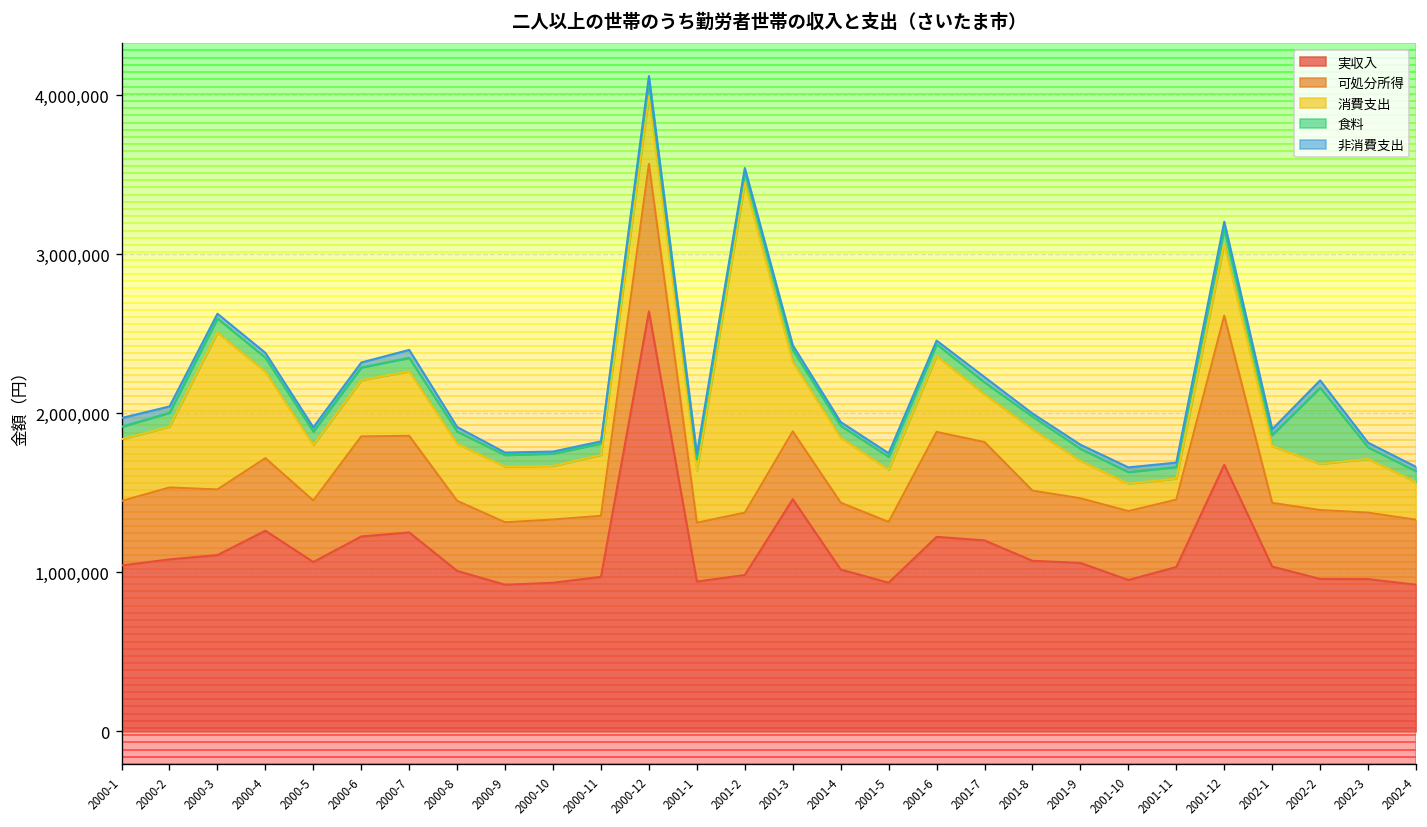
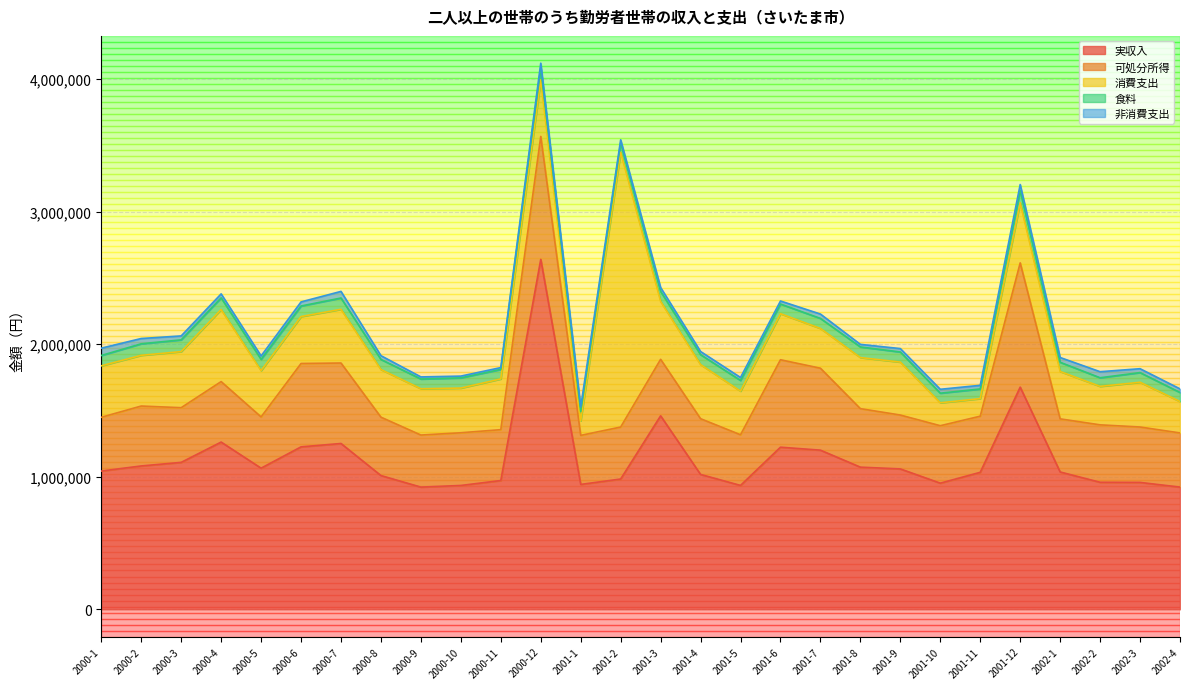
  {
    "消費支出": {
      "2000-1": "390,000",
      "2000-2": "380,000",
-     "2000-3": "990,000",
+     "2000-3": "420,000",
      "2000-4": "540,000",
      "2000-5": "350,000",
      "2000-6": "350,000",
      "2000-7": "410,000",
      "2000-8": "360,000",
      "2000-9": "350,000",
      "2000-10": "340,000",
      "2000-11": "380,000",
      "2000-12": "430,000",
-     "2001-1": "330,000",
+     "2001-1": "110,000",
      "2001-2": "2,070,000",
      "2001-3": "440,000",
      "2001-4": "410,000",
      "2001-5": "330,000",
-     "2001-6": "480,000",
+     "2001-6": "350,000",
      "2001-7": "300,000",
      "2001-8": "390,000",
-     "2001-9": "240,000",
+     "2001-9": "400,000",
      "2001-10": "170,000",
      "2001-11": "130,000",
      "2001-12": "450,000",
      "2002-1": "360,000",
      "2002-2": "290,000",
      "2002-3": "340,000",
      "2002-4": "240,000"
    },
    "食料": {
      "2000-1": "80,000",
      "2000-2": "90,000",
      "2000-3": "90,000",
      "2000-4": "90,000",
      "2000-5": "90,000",
      "2000-6": "80,000",
      "2000-7": "80,000",
      "2000-8": "80,000",
      "2000-12": "90,000",
      "2001-1": "70,000",
      "2001-2": "70,000",
      "2001-3": "80,000",
      "2001-4": "70,000",
      "2001-5": "80,000",
      "2001-6": "70,000",
      "2001-7": "80,000",
      "2001-8": "80,000",
      "2001-9": "80,000",
      "2001-10": "70,000",
      "2001-11": "70,000",
      "2001-12": "90,000",
      "2002-1": "70,000",
-     "2002-2": "480,000",
+     "2002-2": "70,000",
      "2002-3": "70,000",
      "2002-4": "70,000"
    },
    "非消費支出": {
      "2000-1": "60,000",
      "2000-2": "40,000",
      "2000-3": "30,000",
      "2000-4": "30,000",
      "2000-5": "30,000",
      "2000-6": "30,000",
      "2000-7": "50,000",
      "2000-8": "30,000",
      "2000-12": "30,000",
      "2001-1": "30,000",
      "2001-2": "20,000",
      "2001-3": "30,000",
      "2001-4": "20,000",
      "2001-5": "20,000",
      "2001-6": "20,000",
      "2001-7": "30,000",
      "2001-8": "20,000",
      "2001-9": "30,000",
      "2001-10": "30,000",
      "2001-11": "30,000",
      "2001-12": "50,000",
      "2002-1": "40,000",
      "2002-2": "50,000",
      "2002-3": "30,000",
      "2002-4": "30,000"
    }
  }
